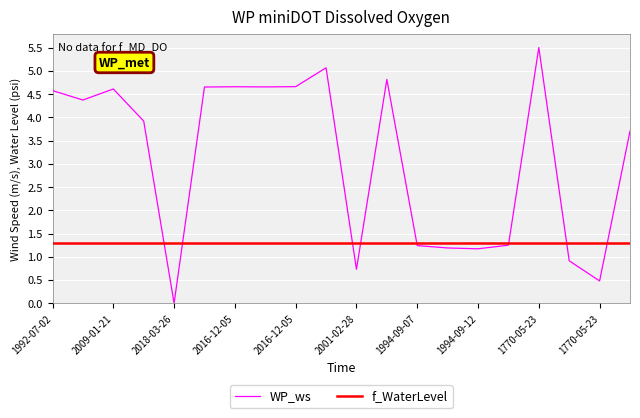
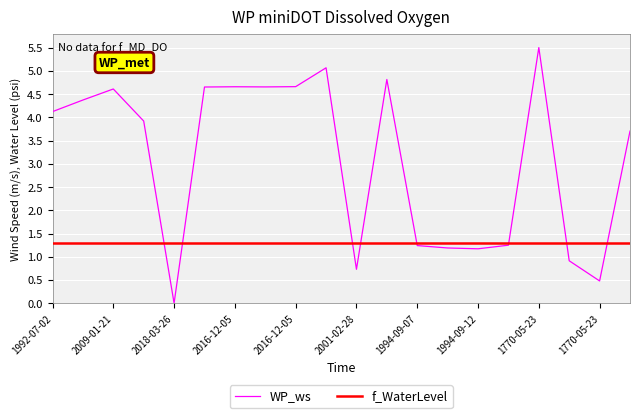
  {
    "WP_ws": {
-     "1992-07-02": 4.6,
+     "1992-07-02": 4.1,
      "2009-01-21": 4.6,
      "2018-03-26": 0.0,
      "2001-02-28": 0.7,
      "1994-09-07": 1.2,
      "1994-09-12": 1.2
    },
    "f_WaterLevel": {
      "1992-07-02": 1.3,
      "2009-01-21": 1.3,
      "2018-03-26": 1.3,
      "2001-02-28": 1.3,
      "1994-09-07": 1.3,
      "1994-09-12": 1.3
    }
  }
